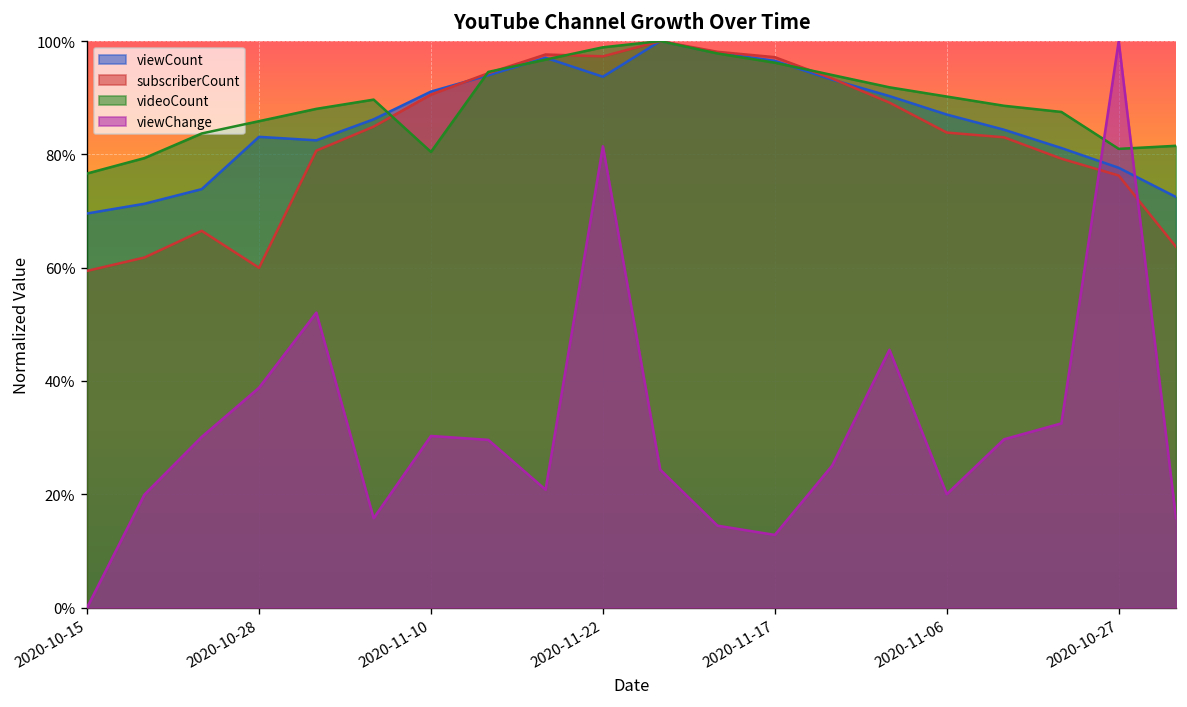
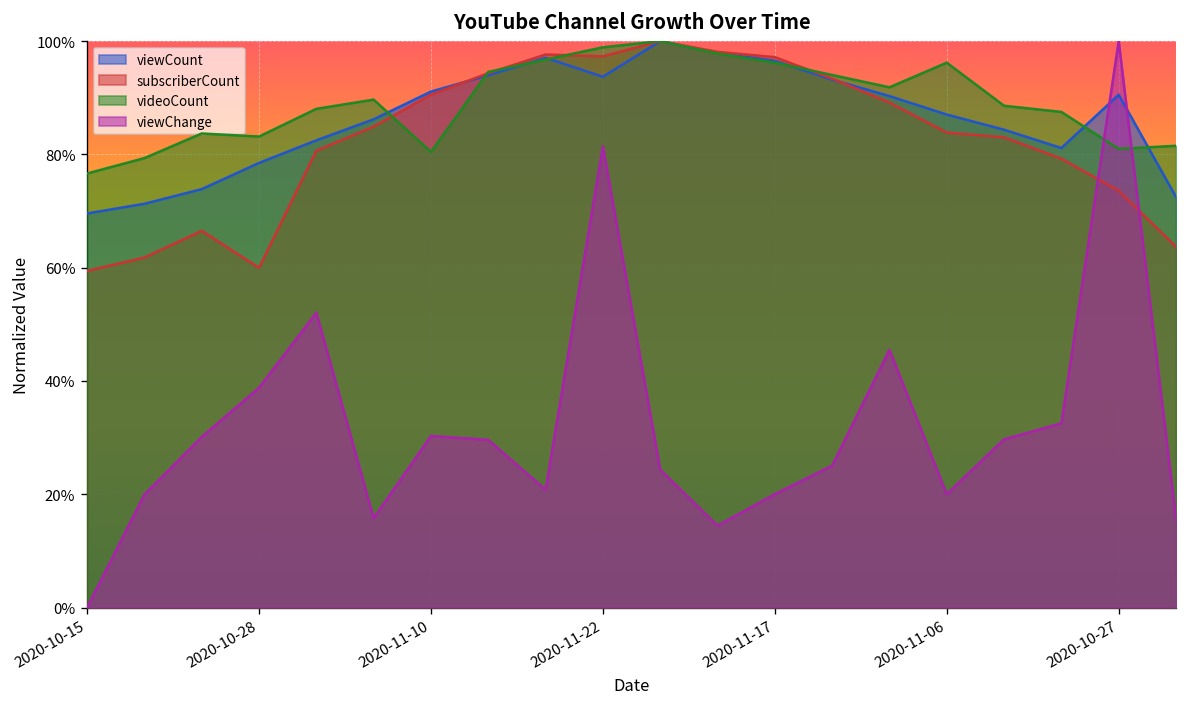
  {
    "viewCount": {
      "2020-10-15": "70%",
-     "2020-10-28": "83%",
+     "2020-10-28": "78%",
      "2020-11-22": "94%",
      "2020-11-06": "87%",
-     "2020-10-27": "78%"
+     "2020-10-27": "91%"
    },
    "subscriberCount": {
      "2020-10-15": "59%",
      "2020-10-28": "60%",
      "2020-11-22": "97%",
      "2020-11-17": "97%",
      "2020-11-06": "84%",
-     "2020-10-27": "76%"
+     "2020-10-27": "74%"
    },
    "videoCount": {
      "2020-10-15": "77%",
-     "2020-10-28": "86%",
+     "2020-10-28": "83%",
      "2020-11-10": "80%",
      "2020-11-22": "99%",
-     "2020-11-06": "90%",
+     "2020-11-06": "96%",
      "2020-10-27": "81%"
    },
    "viewChange": {
      "2020-10-15": "0%",
      "2020-10-28": "39%",
      "2020-11-10": "30%",
      "2020-11-22": "81%",
-     "2020-11-17": "13%",
+     "2020-11-17": "20%",
      "2020-11-06": "20%",
      "2020-10-27": "100%"
    }
  }
